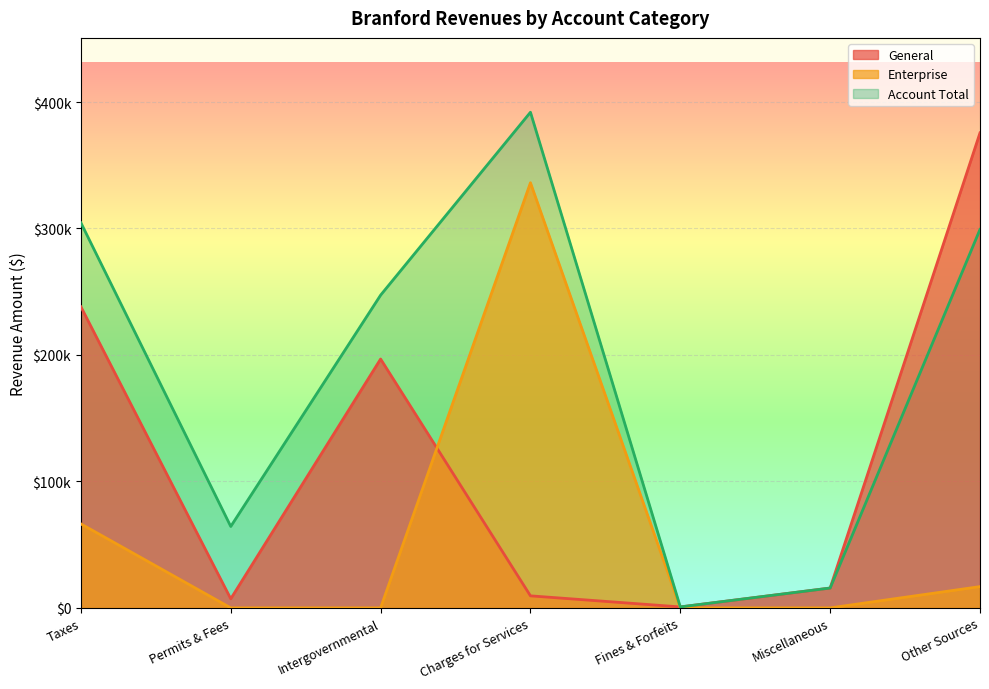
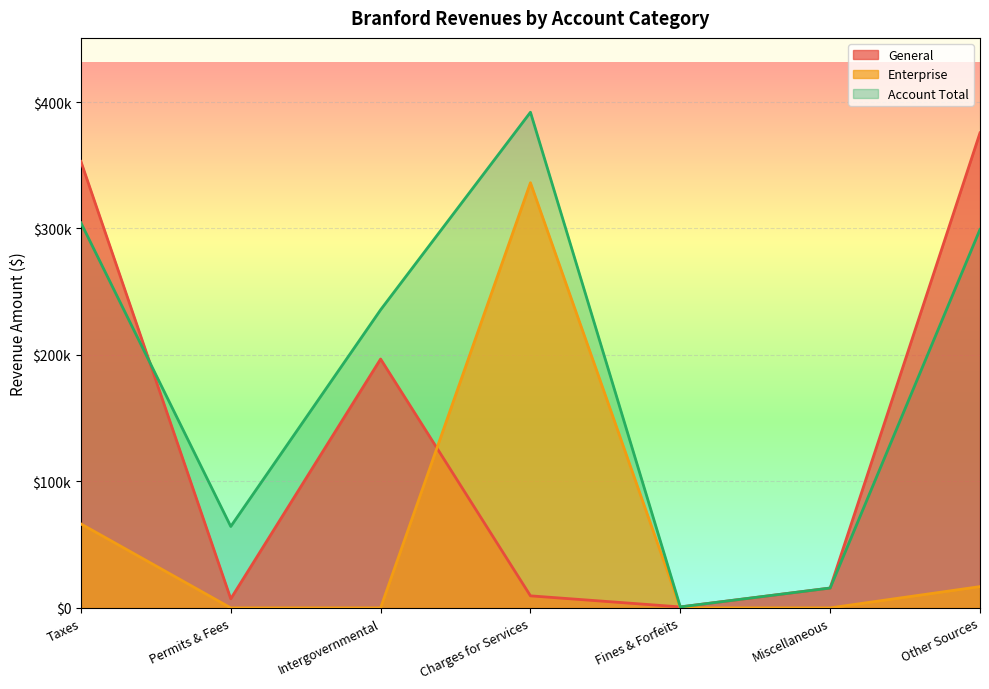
  {
    "General": {
-     "Taxes": "$238000",
+     "Taxes": "$353000",
      "Permits & Fees": "$7000",
      "Intergovernmental": "$197000",
      "Charges for Services": "$10000",
      "Other Sources": "$376000"
    },
    "Enterprise": {
      "Taxes": "$66000",
      "Permits & Fees": "$0",
      "Intergovernmental": "$0",
      "Charges for Services": "$336000",
      "Miscellaneous": "$0",
      "Other Sources": "$17000"
    },
    "Account Total": {
      "Taxes": "$305000",
      "Permits & Fees": "$64000",
-     "Intergovernmental": "$247000",
+     "Intergovernmental": "$236000",
      "Charges for Services": "$392000",
      "Other Sources": "$299000"
    }
  }
